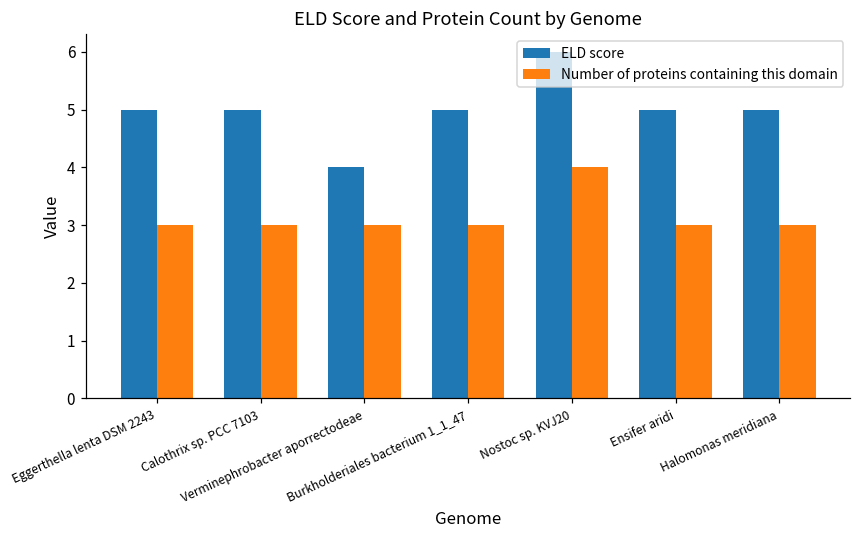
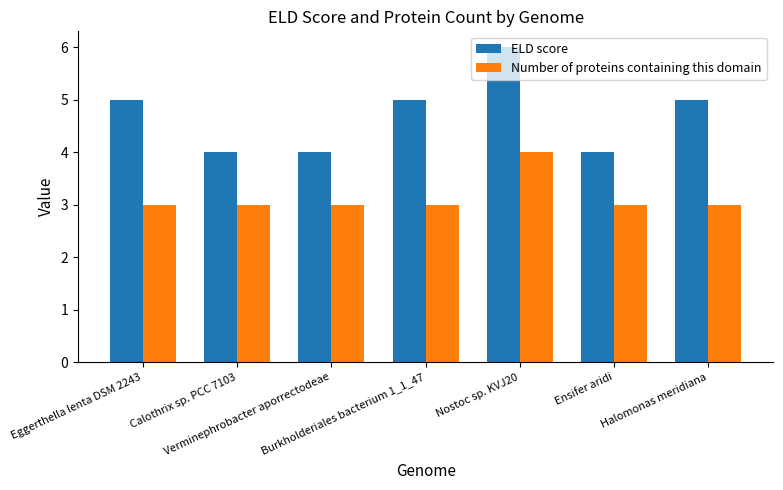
  {
    "ELD score": {
      "Eggerthella lenta DSM 2243": 5,
-     "Calothrix sp. PCC 7103": 5,
+     "Calothrix sp. PCC 7103": 4,
      "Verminephrobacter aporrectodeae": 4,
      "Burkholderiales bacterium 1_1_47": 5,
-     "Ensifer aridi": 5,
+     "Ensifer aridi": 4,
      "Halomonas meridiana": 5
    },
    "Number of proteins containing this domain": {
      "Eggerthella lenta DSM 2243": 3,
      "Calothrix sp. PCC 7103": 3,
      "Verminephrobacter aporrectodeae": 3,
      "Burkholderiales bacterium 1_1_47": 3,
      "Nostoc sp. KVJ20": 4,
      "Ensifer aridi": 3,
      "Halomonas meridiana": 3
    }
  }
